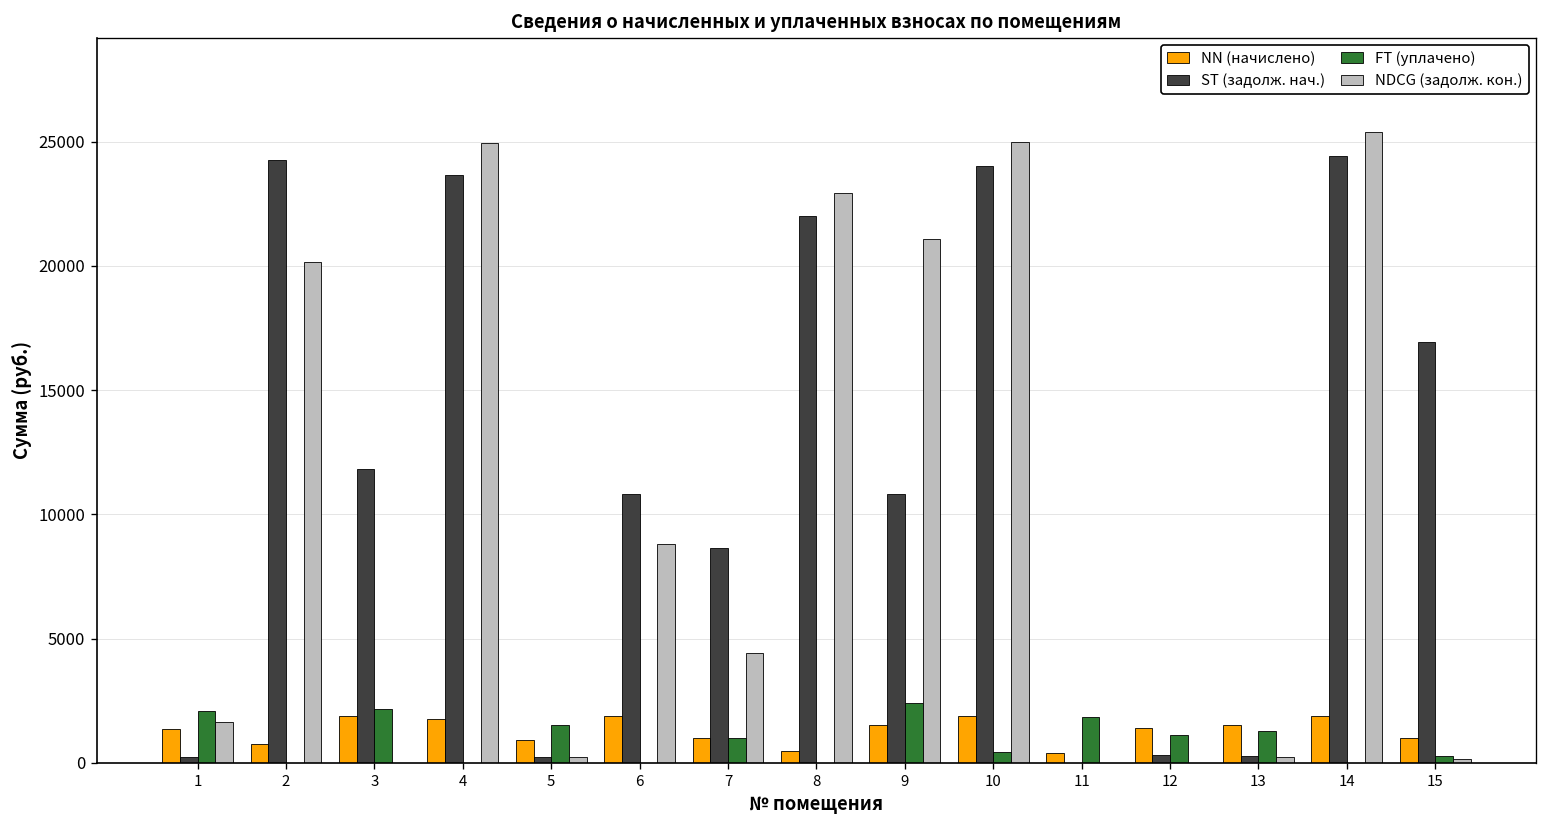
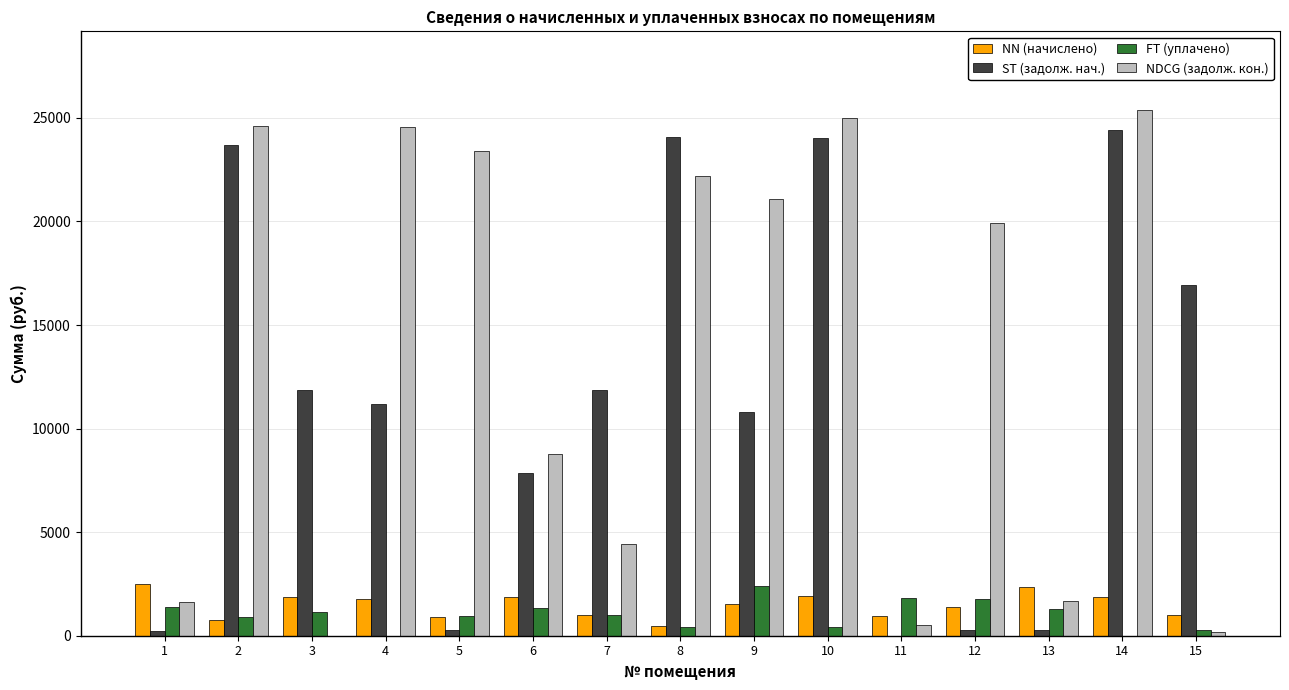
  {
    "NN (начислено)": {
-     "1": 1400,
+     "1": 2500,
      "2": 800,
      "3": 1900,
      "4": 1800,
      "5": 900,
      "6": 1900,
      "7": 1000,
      "8": 500,
      "9": 1500,
      "10": 1900,
-     "11": 400,
+     "11": 1000,
      "12": 1400,
-     "13": 1500,
+     "13": 2300,
      "14": 1900,
      "15": 1000
    },
    "ST (задолж. нач.)": {
      "1": 200,
-     "2": 24200,
+     "2": 23700,
      "3": 11800,
-     "4": 23700,
+     "4": 11200,
      "5": 300,
-     "6": 10800,
-     "7": 8600,
-     "8": 22000,
+     "6": 7900,
+     "7": 11900,
+     "8": 24100,
      "9": 10800,
      "10": 24000,
      "11": 0,
      "12": 300,
      "13": 300,
      "14": 24400,
      "15": 16900
    },
    "FT (уплачено)": {
-     "1": 2100,
-     "2": 0,
-     "3": 2200,
+     "1": 1400,
+     "2": 900,
+     "3": 1100,
      "4": 0,
-     "5": 1500,
-     "6": 0,
+     "5": 1000,
+     "6": 1300,
      "7": 1000,
-     "8": 0,
+     "8": 400,
      "9": 2400,
      "10": 400,
      "11": 1800,
-     "12": 1100,
+     "12": 1800,
      "13": 1300,
      "14": 0,
      "15": 300
    },
    "NDCG (задолж. кон.)": {
      "1": 1600,
-     "2": 20100,
+     "2": 24600,
      "3": 0,
-     "4": 25000,
-     "5": 300,
+     "4": 24600,
+     "5": 23400,
      "6": 8800,
      "7": 4400,
-     "8": 22900,
+     "8": 22200,
      "9": 21100,
      "10": 25000,
-     "11": 0,
-     "12": 0,
-     "13": 300,
+     "11": 500,
+     "12": 20000,
+     "13": 1700,
      "14": 25400,
      "15": 200
    }
  }
